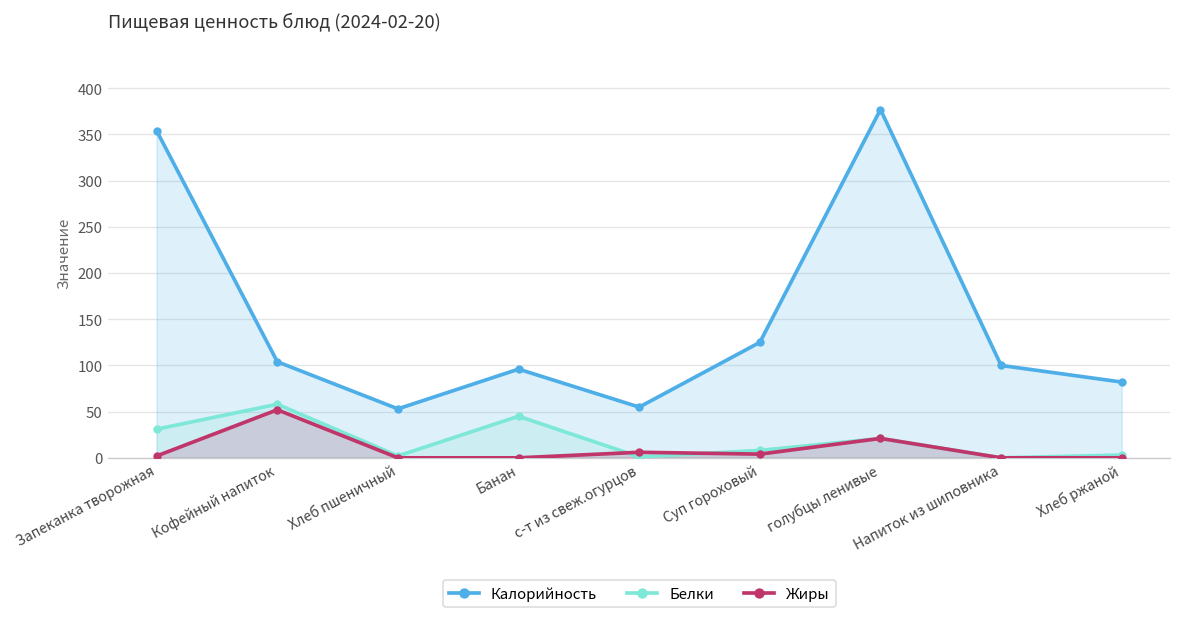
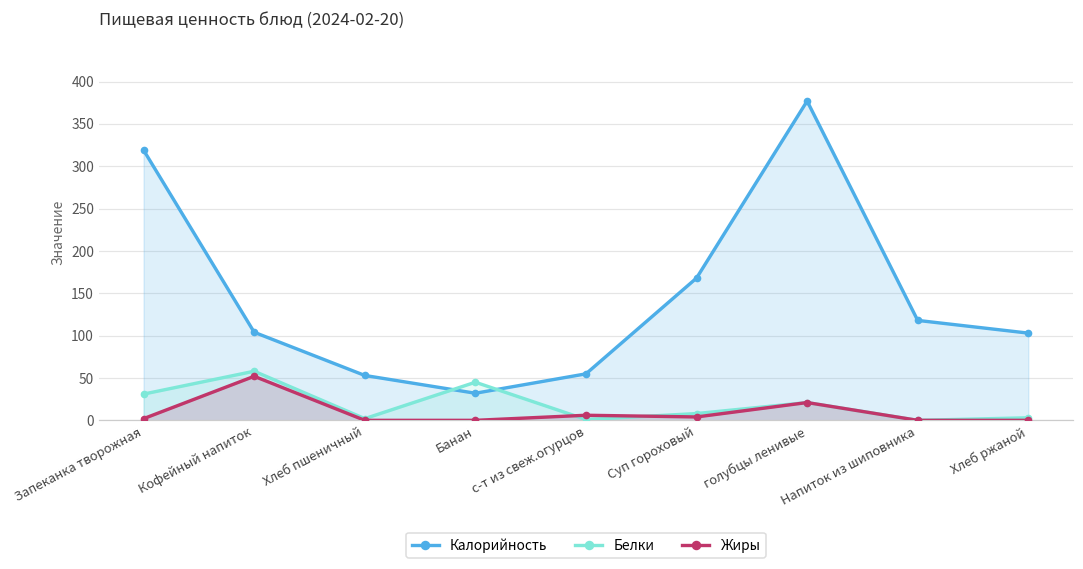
  {
    "Калорийность": {
-     "Запеканка творожная": 350,
+     "Запеканка творожная": 320,
      "Кофейный напиток": 100,
      "Хлеб пшеничный": 50,
-     "Банан": 100,
+     "Банан": 30,
      "с-т из свеж.огурцов": 50,
-     "Суп гороховый": 130,
+     "Суп гороховый": 170,
      "голубцы ленивые": 380,
-     "Напиток из шиповника": 100,
-     "Хлеб ржаной": 80
+     "Напиток из шиповника": 120,
+     "Хлеб ржаной": 100
    },
    "Белки": {
      "Запеканка творожная": 30,
      "Кофейный напиток": 60,
      "Банан": 50,
      "с-т из свеж.огурцов": 0,
      "Суп гороховый": 10
    },
    "Жиры": {
      "Запеканка творожная": 0,
      "Кофейный напиток": 50,
      "Банан": 0,
      "с-т из свеж.огурцов": 10,
      "Суп гороховый": 0
    }
  }
